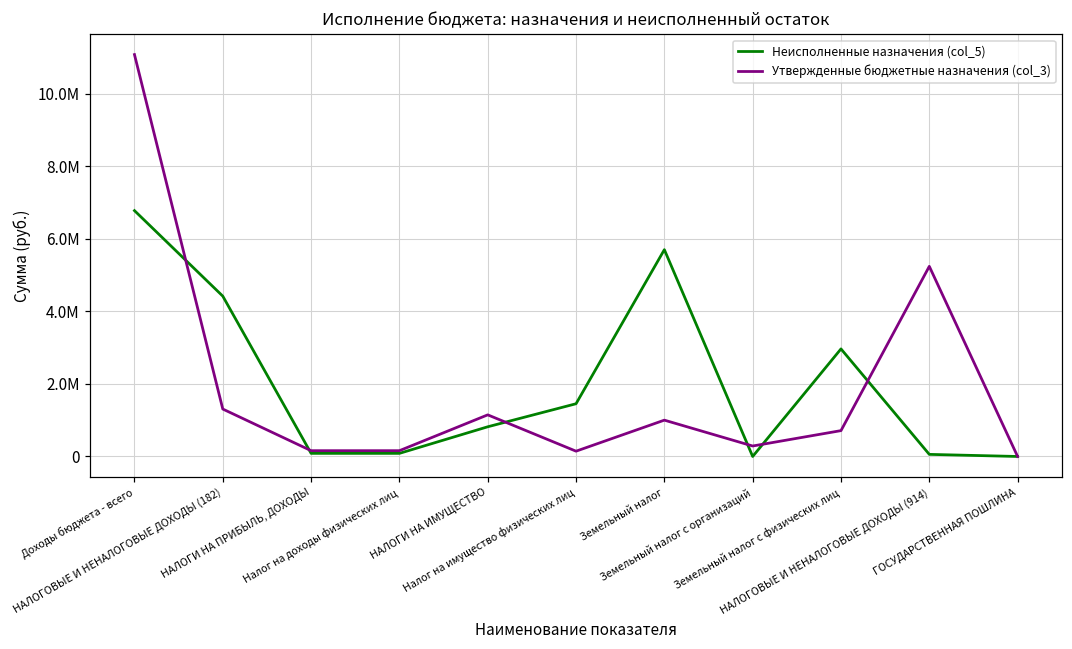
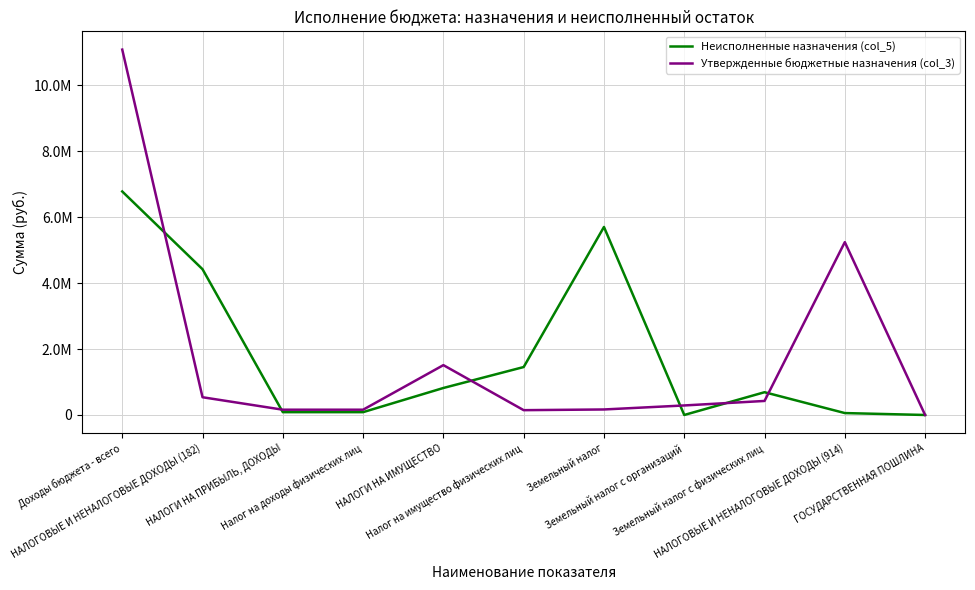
  {
    "Неисполненные назначения (col_5)": {
      "Доходы бюджета - всего": 6800000,
      "НАЛОГОВЫЕ И НЕНАЛОГОВЫЕ ДОХОДЫ (182)": 4400000,
      "НАЛОГИ НА ИМУЩЕСТВО": 800000,
      "Налог на имущество физических лиц": 1500000,
      "Земельный налог": 5700000,
      "Земельный налог с организаций": 0,
-     "Земельный налог с физических лиц": 3000000,
+     "Земельный налог с физических лиц": 700000,
      "НАЛОГОВЫЕ И НЕНАЛОГОВЫЕ ДОХОДЫ (914)": 100000
    },
    "Утвержденные бюджетные назначения (col_3)": {
      "Доходы бюджета - всего": 11100000,
-     "НАЛОГОВЫЕ И НЕНАЛОГОВЫЕ ДОХОДЫ (182)": 1300000,
-     "НАЛОГИ НА ИМУЩЕСТВО": 1100000,
+     "НАЛОГОВЫЕ И НЕНАЛОГОВЫЕ ДОХОДЫ (182)": 500000,
+     "НАЛОГИ НА ИМУЩЕСТВО": 1500000,
      "Налог на имущество физических лиц": 100000,
-     "Земельный налог": 1000000,
+     "Земельный налог": 200000,
      "Земельный налог с организаций": 300000,
-     "Земельный налог с физических лиц": 700000,
+     "Земельный налог с физических лиц": 400000,
      "НАЛОГОВЫЕ И НЕНАЛОГОВЫЕ ДОХОДЫ (914)": 5200000
    }
  }
